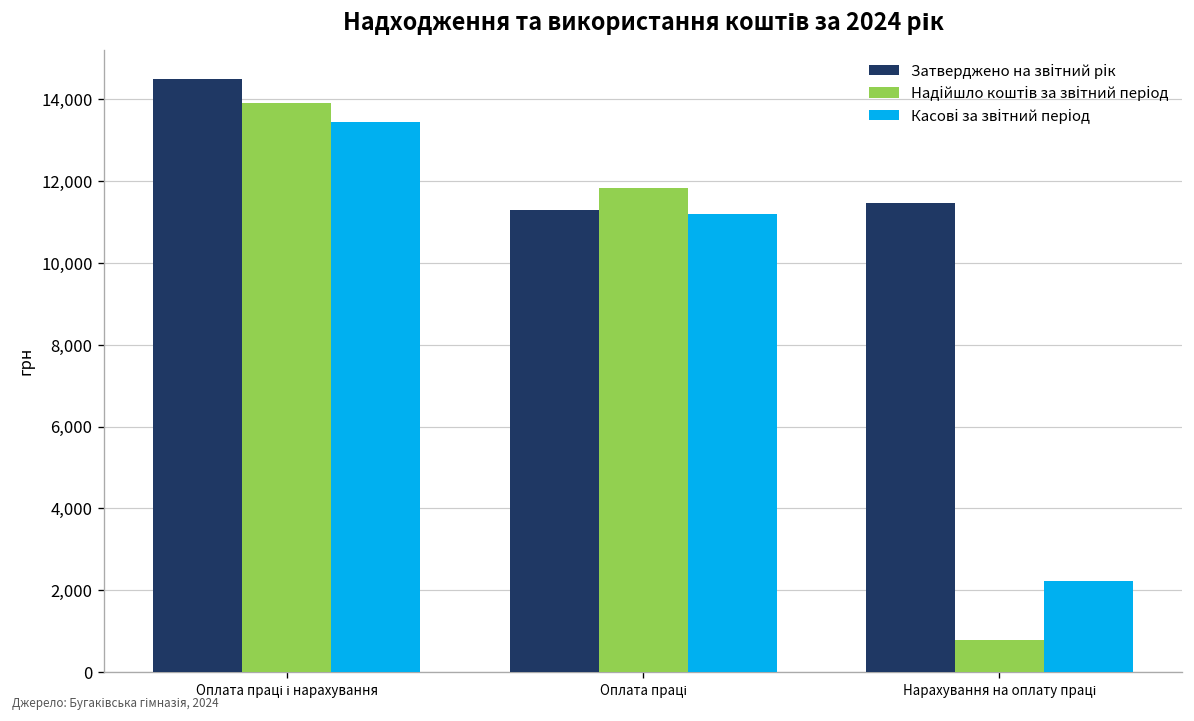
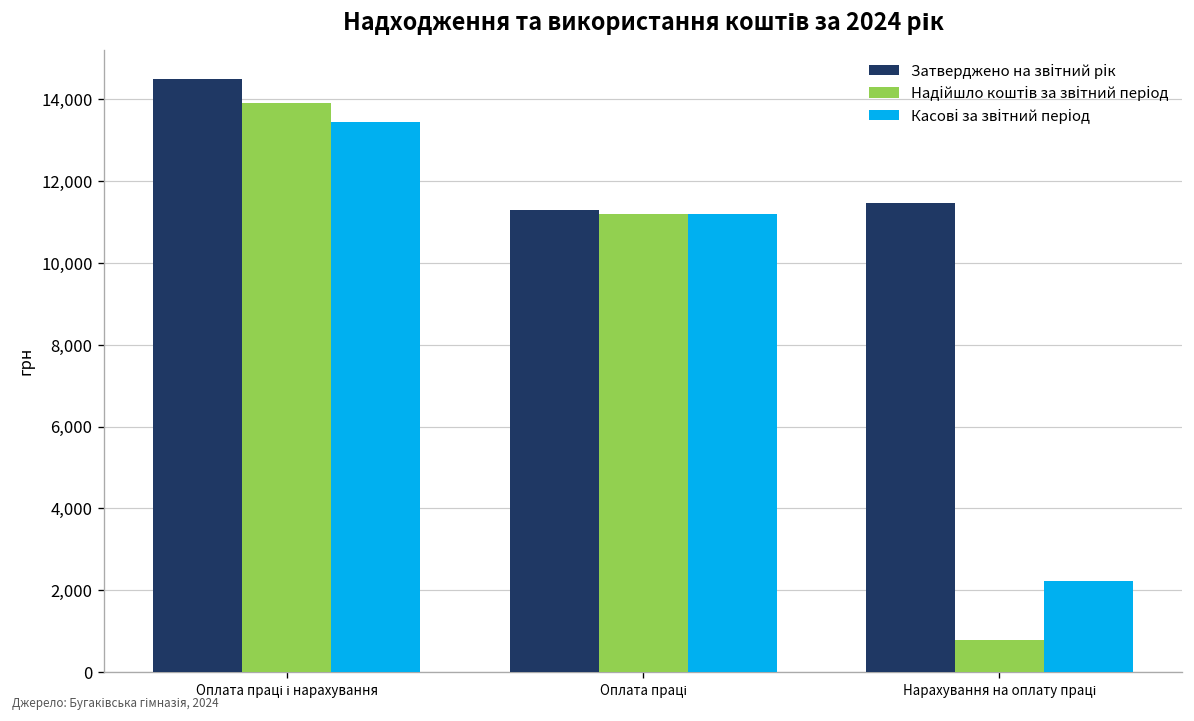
  {
    "Затверджено на звітний рік": {
      "Оплата праці і нарахування": "14,500",
      "Оплата праці": "11,300",
      "Нарахування на оплату праці": "11,500"
    },
    "Надійшло коштів за звітний період": {
      "Оплата праці і нарахування": "13,900",
-     "Оплата праці": "11,800",
+     "Оплата праці": "11,200",
      "Нарахування на оплату праці": "800"
    },
    "Касові за звітний період": {
      "Оплата праці і нарахування": "13,400",
      "Оплата праці": "11,200",
      "Нарахування на оплату праці": "2,200"
    }
  }
